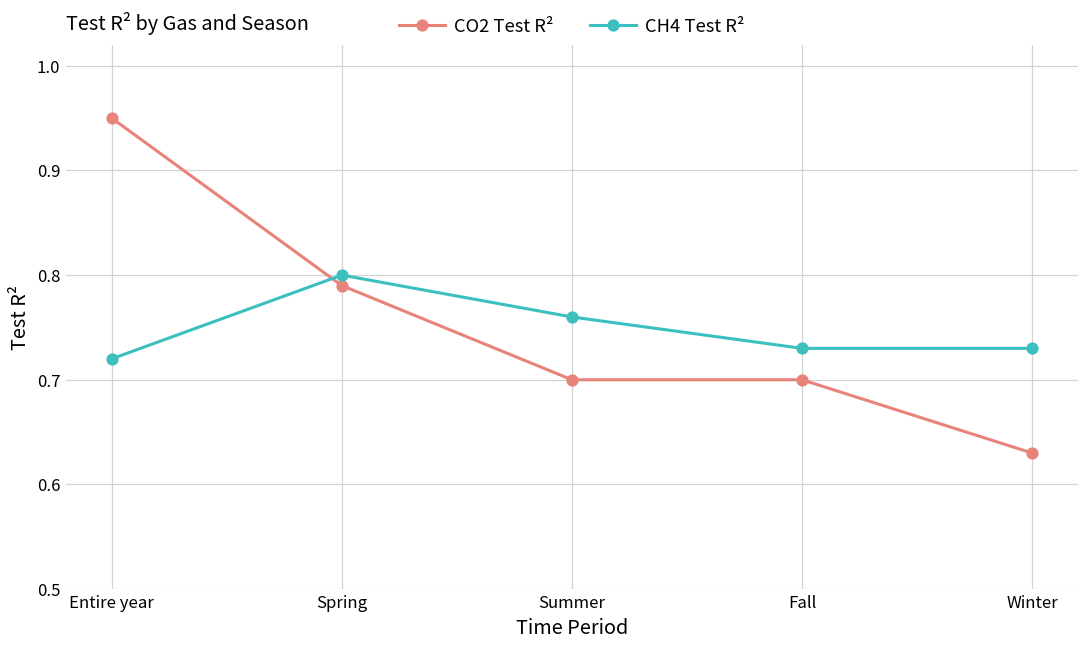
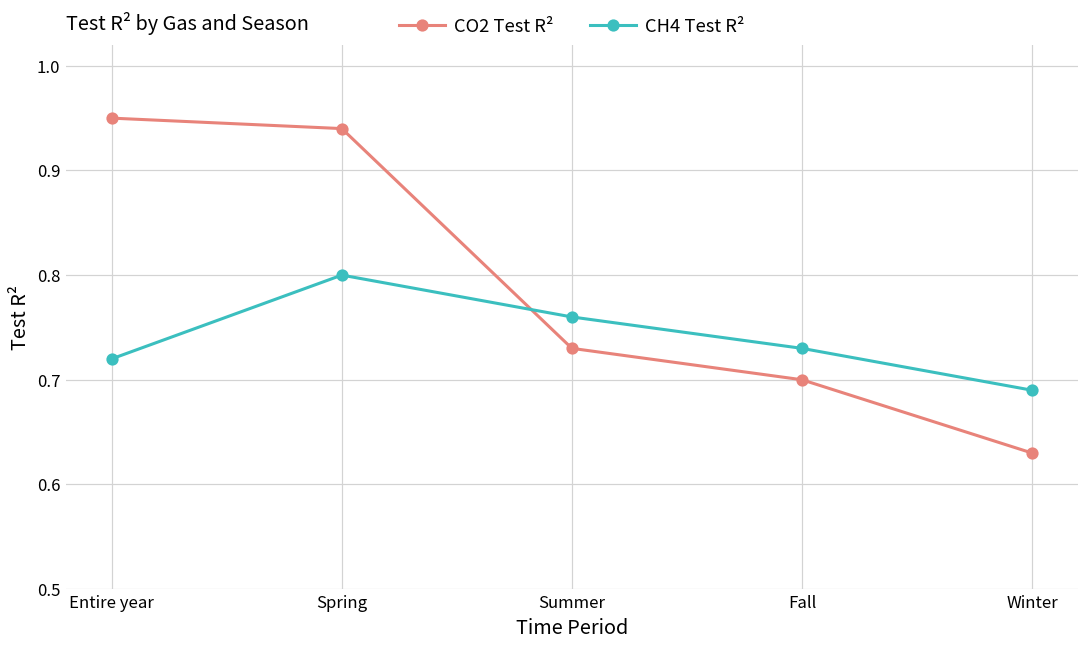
  {
    "CO2 Test R²": {
      "Entire year": 0.95,
-     "Spring": 0.79,
-     "Summer": 0.70,
+     "Spring": 0.94,
+     "Summer": 0.73,
      "Fall": 0.70,
      "Winter": 0.63
    },
    "CH4 Test R²": {
      "Entire year": 0.72,
      "Spring": 0.80,
      "Summer": 0.76,
      "Fall": 0.73,
-     "Winter": 0.73
+     "Winter": 0.69
    }
  }
